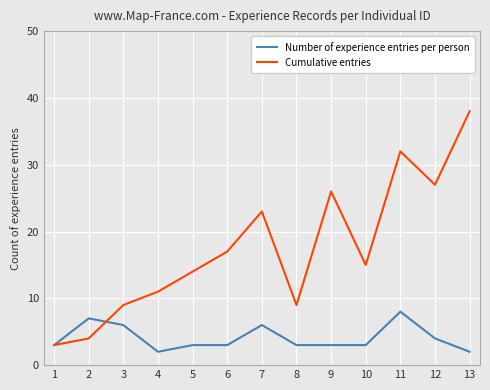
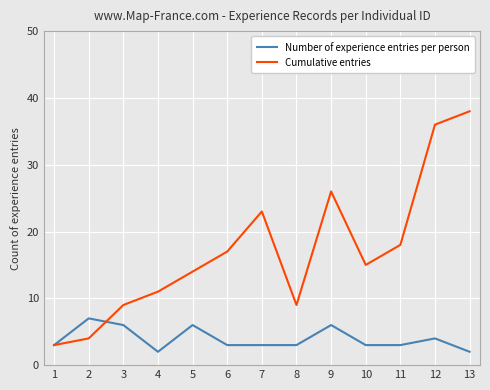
  {
    "Number of experience entries per person": {
      "2": 7,
      "3": 6,
      "4": 2,
-     "5": 3,
+     "5": 6,
      "6": 3,
-     "7": 6,
+     "7": 3,
      "8": 3,
-     "9": 3,
+     "9": 6,
      "10": 3,
-     "11": 8,
+     "11": 3,
      "12": 4,
      "13": 2
    },
    "Cumulative entries": {
      "2": 4,
      "3": 9,
      "4": 11,
      "5": 14,
      "6": 17,
      "7": 23,
      "8": 9,
      "9": 26,
      "10": 15,
-     "11": 32,
-     "12": 27,
+     "11": 18,
+     "12": 36,
      "13": 38
    }
  }
